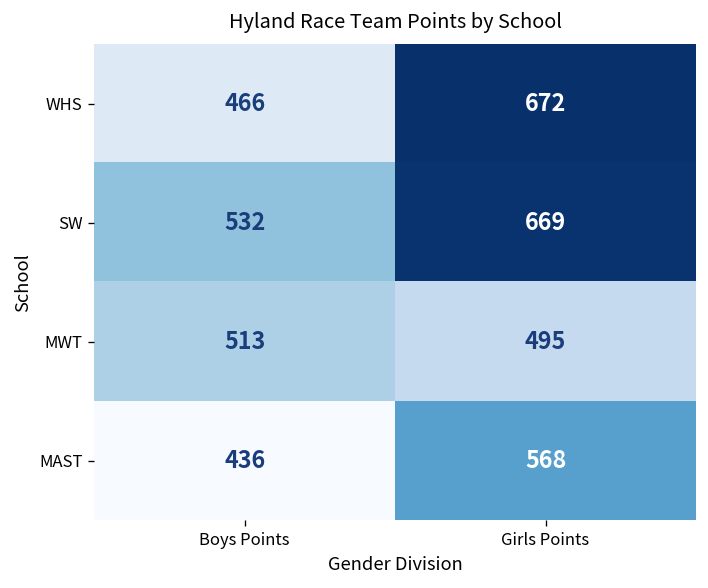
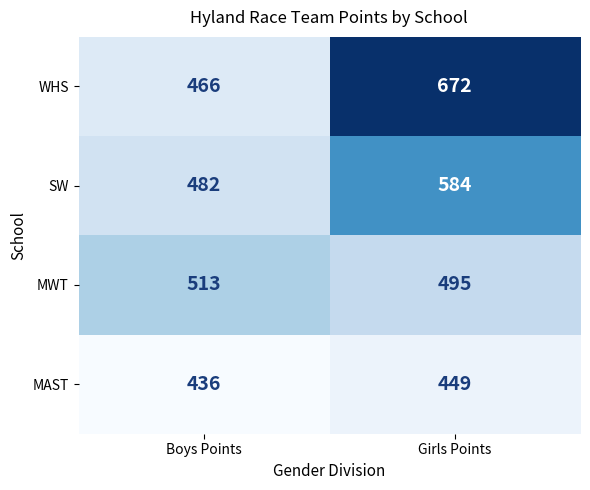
  {
    "WHS": {
      "Boys Points": 466,
      "Girls Points": 672
    },
    "SW": {
-     "Boys Points": 532,
-     "Girls Points": 669
+     "Boys Points": 482,
+     "Girls Points": 584
    },
    "MWT": {
      "Boys Points": 513,
      "Girls Points": 495
    },
    "MAST": {
      "Boys Points": 436,
-     "Girls Points": 568
+     "Girls Points": 449
    }
  }
